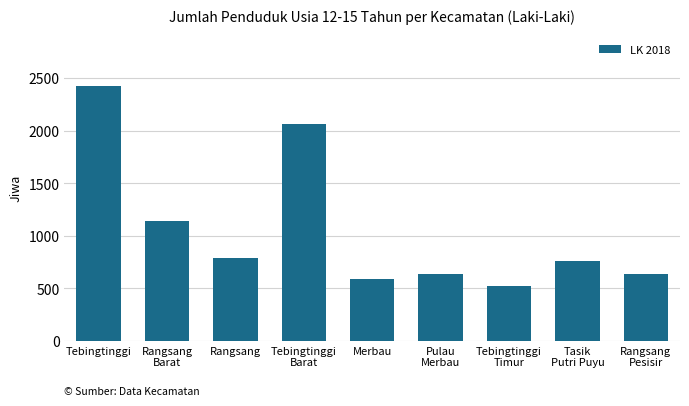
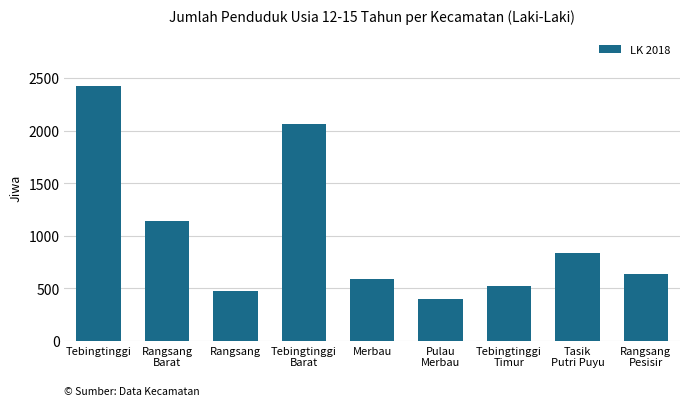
  {
    "Tebingtinggi": 2430,
    "Rangsang Barat": 1140,
-   "Rangsang": 790,
+   "Rangsang": 480,
    "Tebingtinggi Barat": 2060,
    "Merbau": 590,
-   "Pulau Merbau": 640,
+   "Pulau Merbau": 400,
    "Tebingtinggi Timur": 530,
-   "Tasik Putri Puyu": 760,
+   "Tasik Putri Puyu": 830,
    "Rangsang Pesisir": 630
  }
